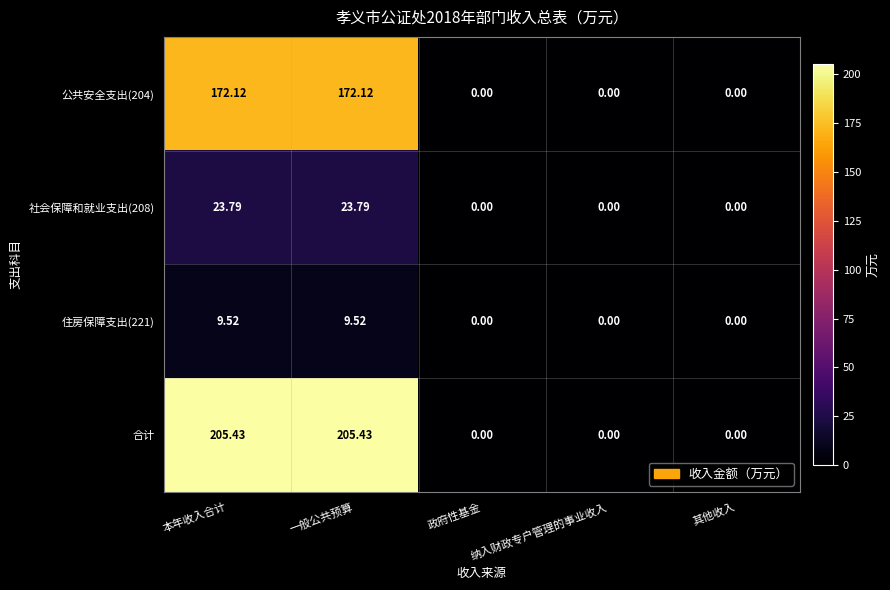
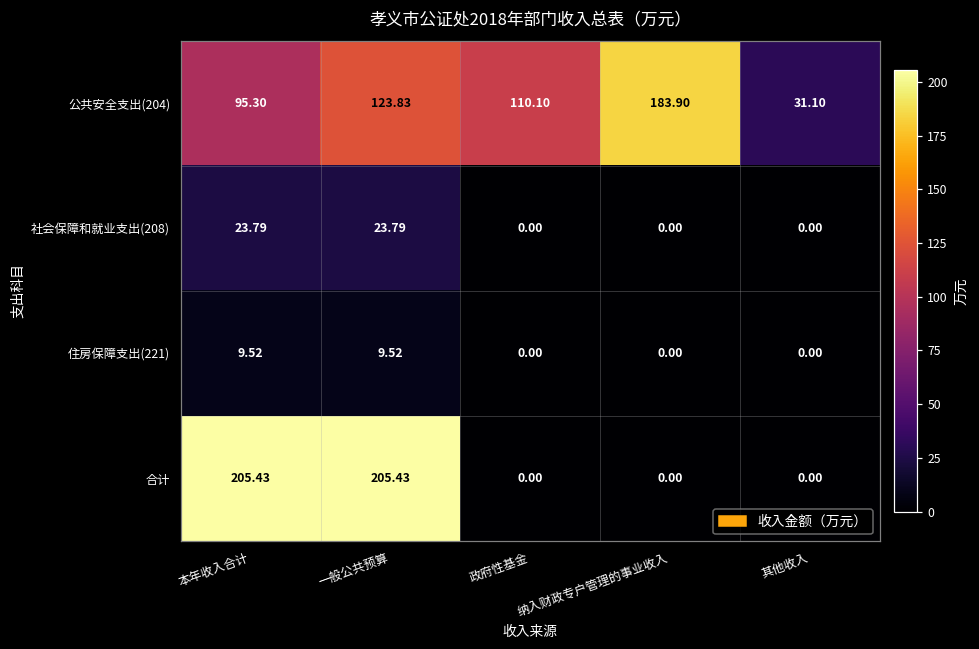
  {
    "公共安全支出(204)": {
-     "本年收入合计": 172.12,
-     "一般公共预算": 172.12,
-     "政府性基金": 0.00,
-     "纳入财政专户管理的事业收入": 0.00,
-     "其他收入": 0.00
+     "本年收入合计": 95.30,
+     "一般公共预算": 123.83,
+     "政府性基金": 110.10,
+     "纳入财政专户管理的事业收入": 183.90,
+     "其他收入": 31.10
    },
    "社会保障和就业支出(208)": {
      "本年收入合计": 23.79,
      "一般公共预算": 23.79,
      "政府性基金": 0.00,
      "纳入财政专户管理的事业收入": 0.00,
      "其他收入": 0.00
    },
    "住房保障支出(221)": {
      "本年收入合计": 9.52,
      "一般公共预算": 9.52,
      "政府性基金": 0.00,
      "纳入财政专户管理的事业收入": 0.00,
      "其他收入": 0.00
    },
    "合计": {
      "本年收入合计": 205.43,
      "一般公共预算": 205.43,
      "政府性基金": 0.00,
      "纳入财政专户管理的事业收入": 0.00,
      "其他收入": 0.00
    }
  }
